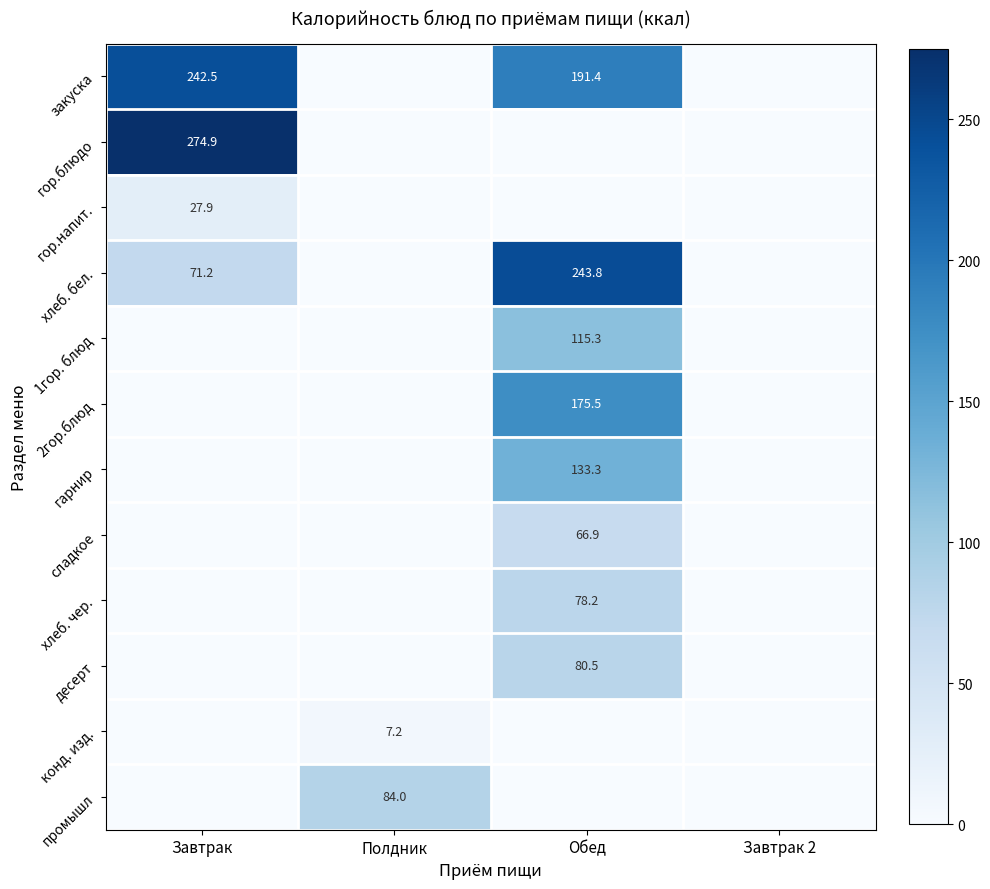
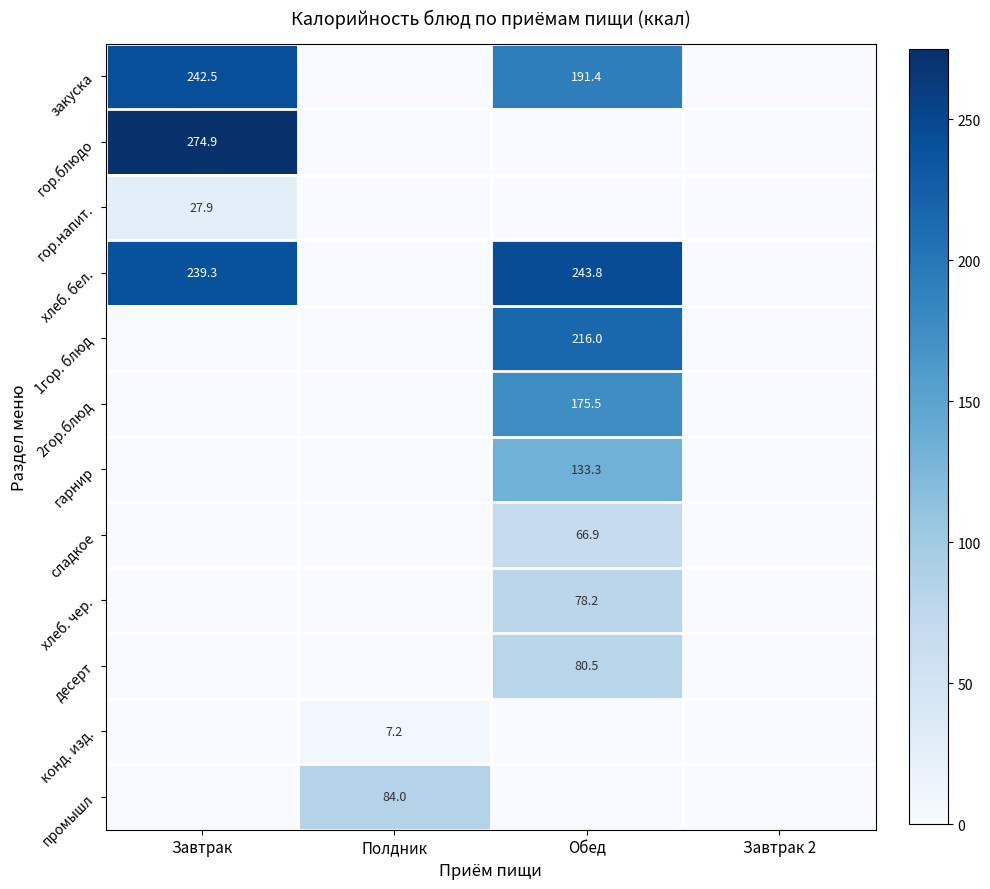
  {
    "закуска": {
      "Завтрак": 242.5,
      "Обед": 191.4
    },
    "гор.блюдо": {
      "Завтрак": 274.9
    },
    "гор.напит.": {
      "Завтрак": 27.9
    },
    "хлеб. бел.": {
-     "Завтрак": 71.2,
+     "Завтрак": 239.3,
      "Обед": 243.8
    },
    "1гор. блюд": {
-     "Обед": 115.3
+     "Обед": 216.0
    },
    "2гор.блюд": {
      "Обед": 175.5
    },
    "гарнир": {
      "Обед": 133.3
    },
    "сладкое": {
      "Обед": 66.9
    },
    "хлеб. чер.": {
      "Обед": 78.2
    },
    "десерт": {
      "Обед": 80.5
    },
    "конд. изд.": {
      "Полдник": 7.2
    },
    "промышл": {
      "Полдник": 84.0
    }
  }
